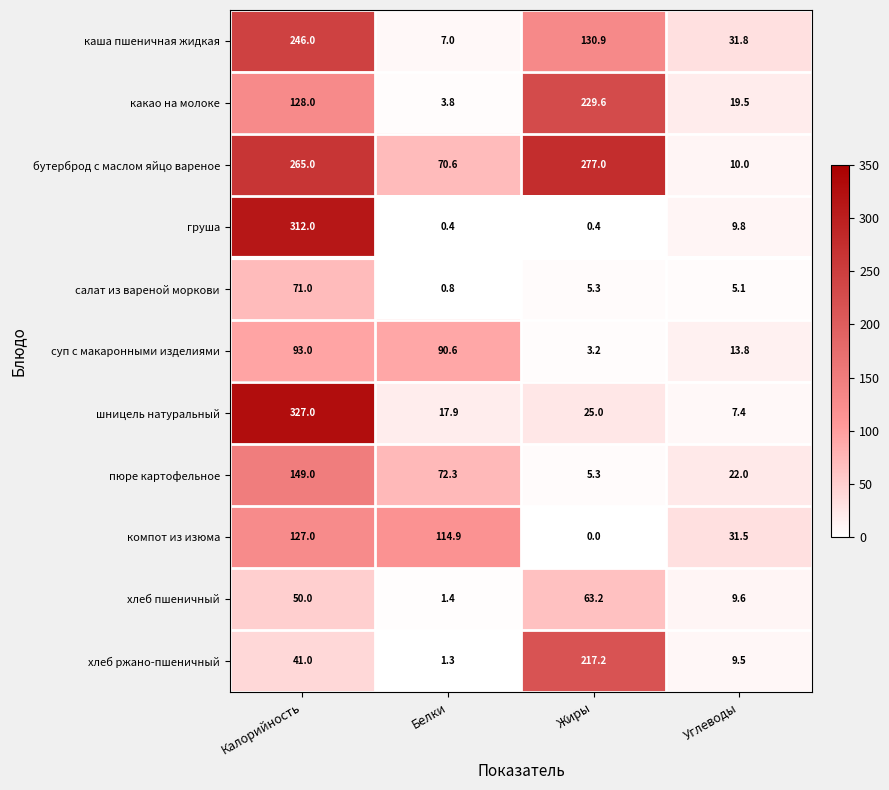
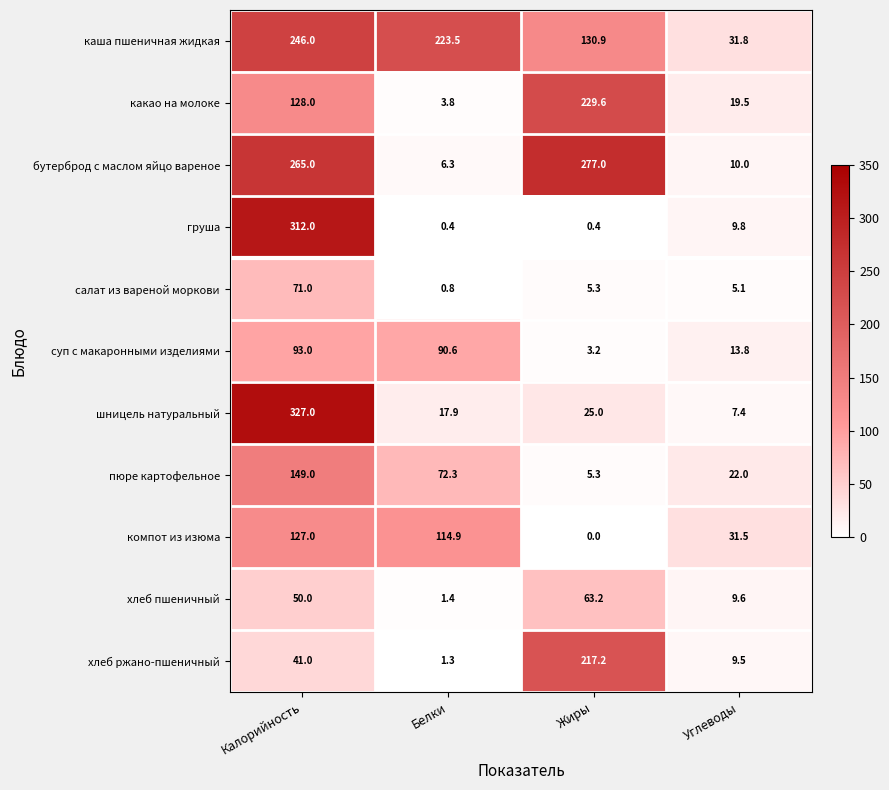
  {
    "каша пшеничная жидкая": {
      "Калорийность": 246.0,
-     "Белки": 7.0,
+     "Белки": 223.5,
      "Жиры": 130.9,
      "Углеводы": 31.8
    },
    "какао на молоке": {
      "Калорийность": 128.0,
      "Белки": 3.8,
      "Жиры": 229.6,
      "Углеводы": 19.5
    },
    "бутерброд с маслом яйцо вареное": {
      "Калорийность": 265.0,
-     "Белки": 70.6,
+     "Белки": 6.3,
      "Жиры": 277.0,
      "Углеводы": 10.0
    },
    "груша": {
      "Калорийность": 312.0,
      "Белки": 0.4,
      "Жиры": 0.4,
      "Углеводы": 9.8
    },
    "салат из вареной моркови": {
      "Калорийность": 71.0,
      "Белки": 0.8,
      "Жиры": 5.3,
      "Углеводы": 5.1
    },
    "суп с макаронными изделиями": {
      "Калорийность": 93.0,
      "Белки": 90.6,
      "Жиры": 3.2,
      "Углеводы": 13.8
    },
    "шницель натуральный": {
      "Калорийность": 327.0,
      "Белки": 17.9,
      "Жиры": 25.0,
      "Углеводы": 7.4
    },
    "пюре картофельное": {
      "Калорийность": 149.0,
      "Белки": 72.3,
      "Жиры": 5.3,
      "Углеводы": 22.0
    },
    "компот из изюма": {
      "Калорийность": 127.0,
      "Белки": 114.9,
      "Жиры": 0.0,
      "Углеводы": 31.5
    },
    "хлеб пшеничный": {
      "Калорийность": 50.0,
      "Белки": 1.4,
      "Жиры": 63.2,
      "Углеводы": 9.6
    },
    "хлеб ржано-пшеничный": {
      "Калорийность": 41.0,
      "Белки": 1.3,
      "Жиры": 217.2,
      "Углеводы": 9.5
    }
  }
